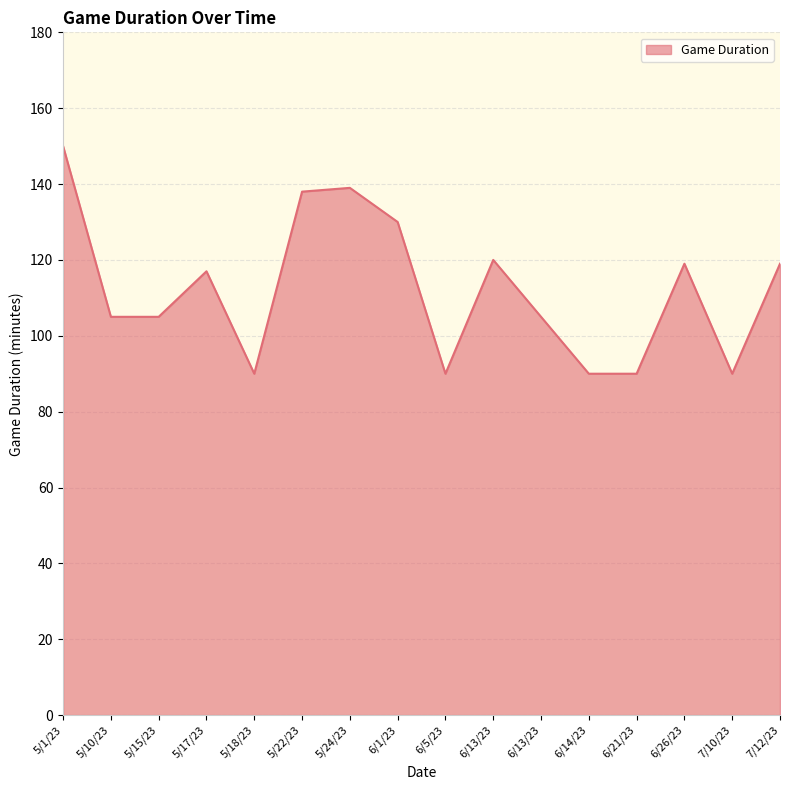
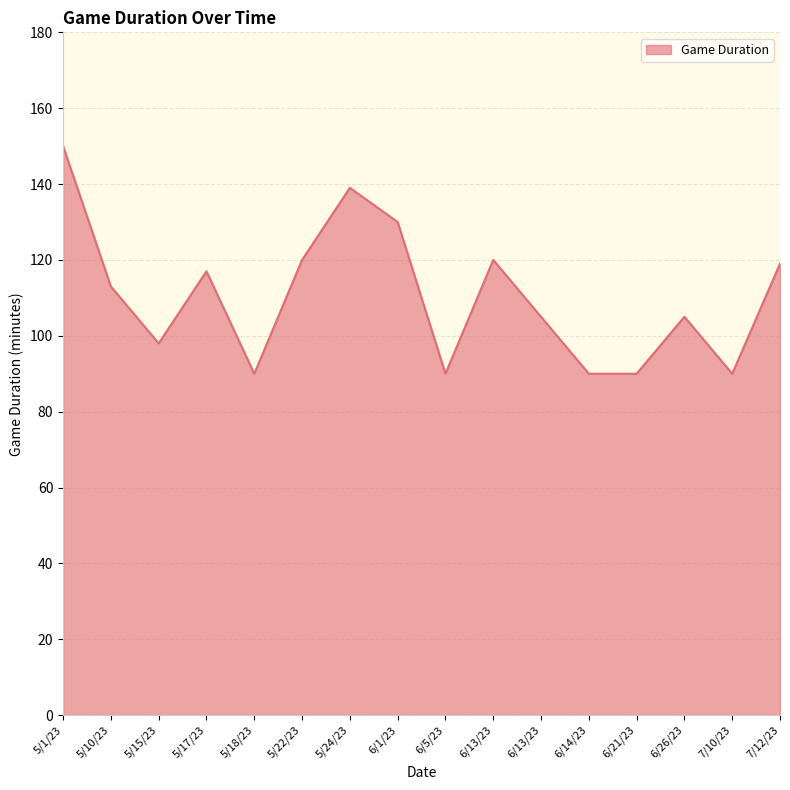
  {
    "5/1/23": 150,
-   "5/10/23": 105,
-   "5/15/23": 105,
+   "5/10/23": 113,
+   "5/15/23": 98,
    "5/17/23": 117,
    "5/18/23": 90,
-   "5/22/23": 138,
+   "5/22/23": 120,
    "5/24/23": 139,
    "6/1/23": 130,
    "6/5/23": 90,
    "6/14/23": 90,
    "6/21/23": 90,
-   "6/26/23": 119,
+   "6/26/23": 105,
    "7/10/23": 90,
    "7/12/23": 119
  }
